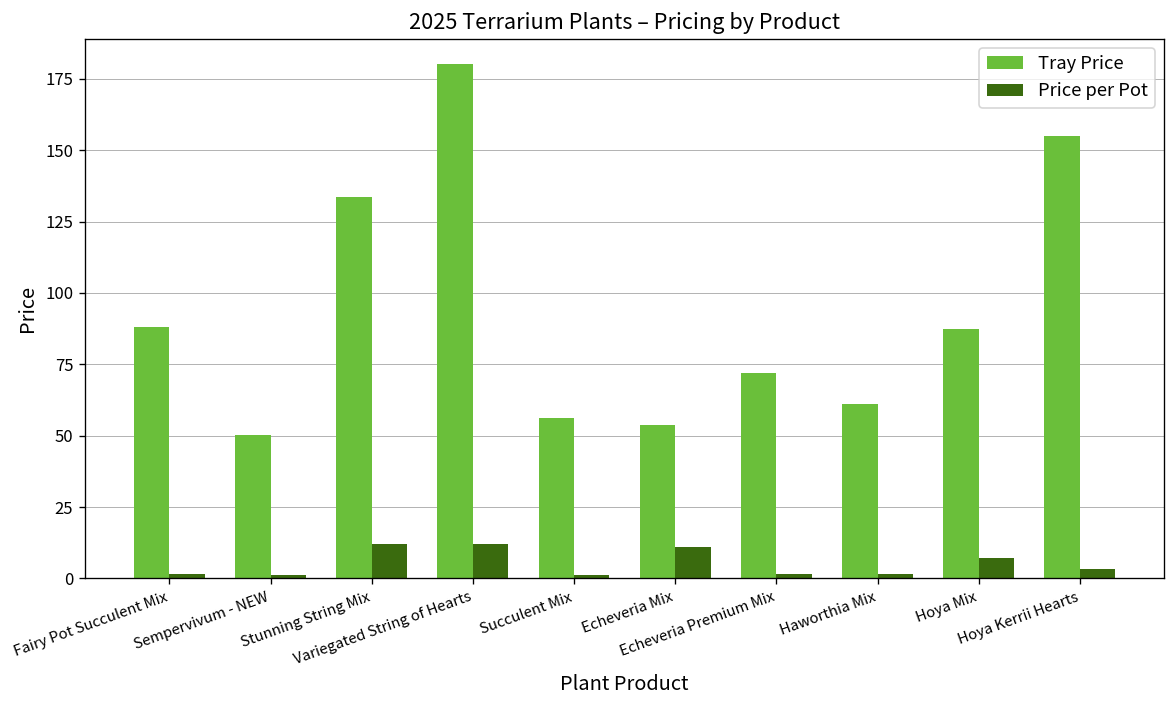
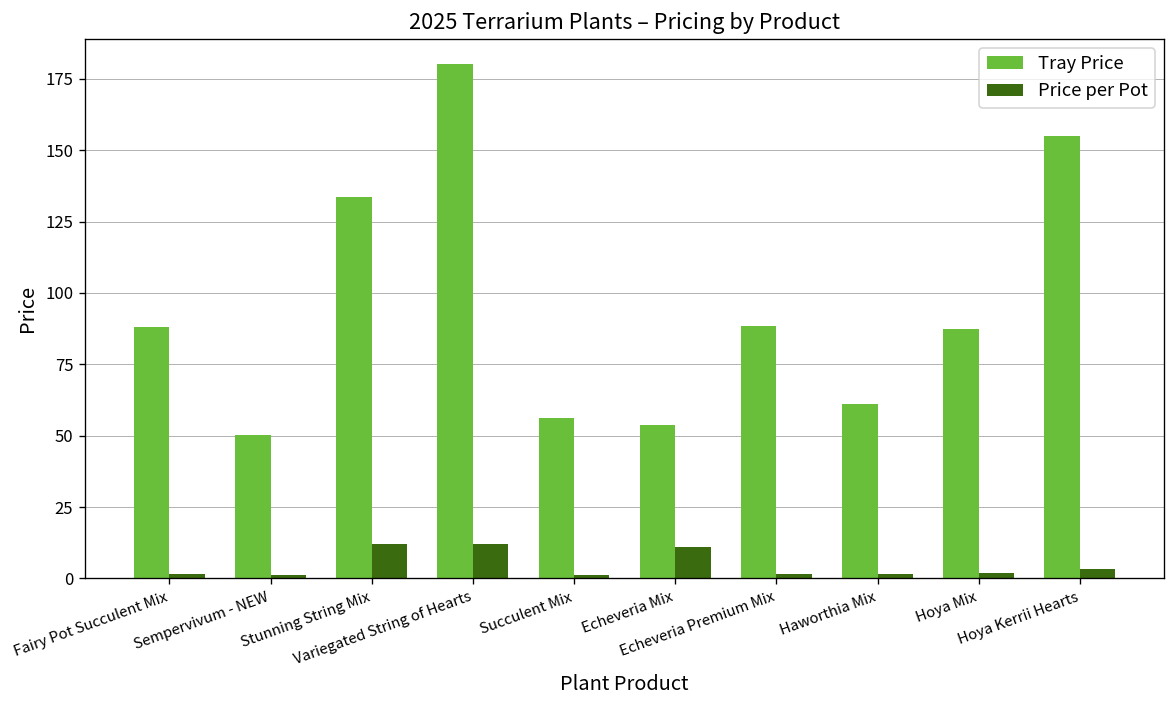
  {
    "Tray Price": {
      "Fairy Pot Succulent Mix": 88,
      "Sempervivum - NEW": 50,
      "Stunning String Mix": 134,
      "Variegated String of Hearts": 180,
      "Succulent Mix": 56,
      "Echeveria Mix": 54,
-     "Echeveria Premium Mix": 72,
+     "Echeveria Premium Mix": 88,
      "Haworthia Mix": 61,
      "Hoya Mix": 87,
      "Hoya Kerrii Hearts": 155
    },
    "Price per Pot": {
      "Fairy Pot Succulent Mix": 1,
      "Sempervivum - NEW": 1,
      "Stunning String Mix": 12,
      "Variegated String of Hearts": 12,
      "Succulent Mix": 1,
      "Echeveria Mix": 11,
      "Echeveria Premium Mix": 2,
      "Haworthia Mix": 1,
-     "Hoya Mix": 7,
+     "Hoya Mix": 2,
      "Hoya Kerrii Hearts": 3
    }
  }
